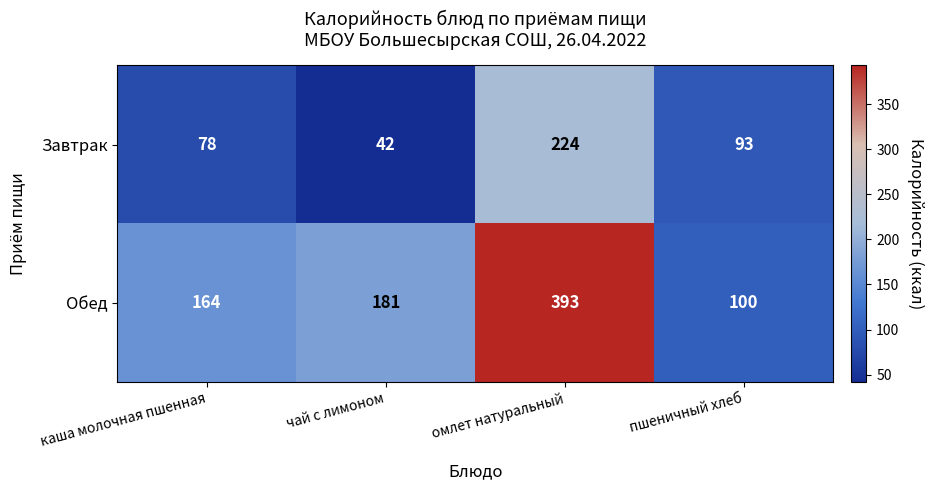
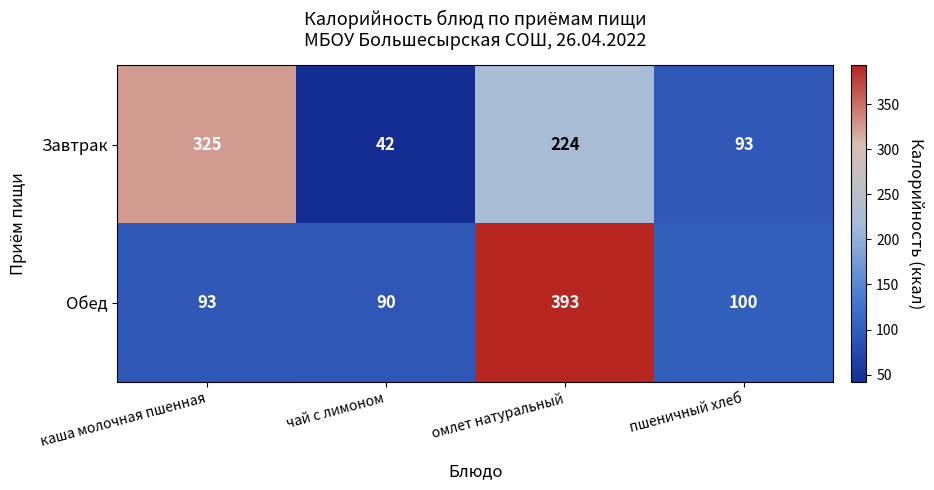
  {
    "Завтрак": {
-     "каша молочная пшенная": 78,
+     "каша молочная пшенная": 325,
      "чай с лимоном": 42,
      "омлет натуральный": 224,
      "пшеничный хлеб": 93
    },
    "Обед": {
-     "каша молочная пшенная": 164,
-     "чай с лимоном": 181,
+     "каша молочная пшенная": 93,
+     "чай с лимоном": 90,
      "омлет натуральный": 393,
      "пшеничный хлеб": 100
    }
  }
